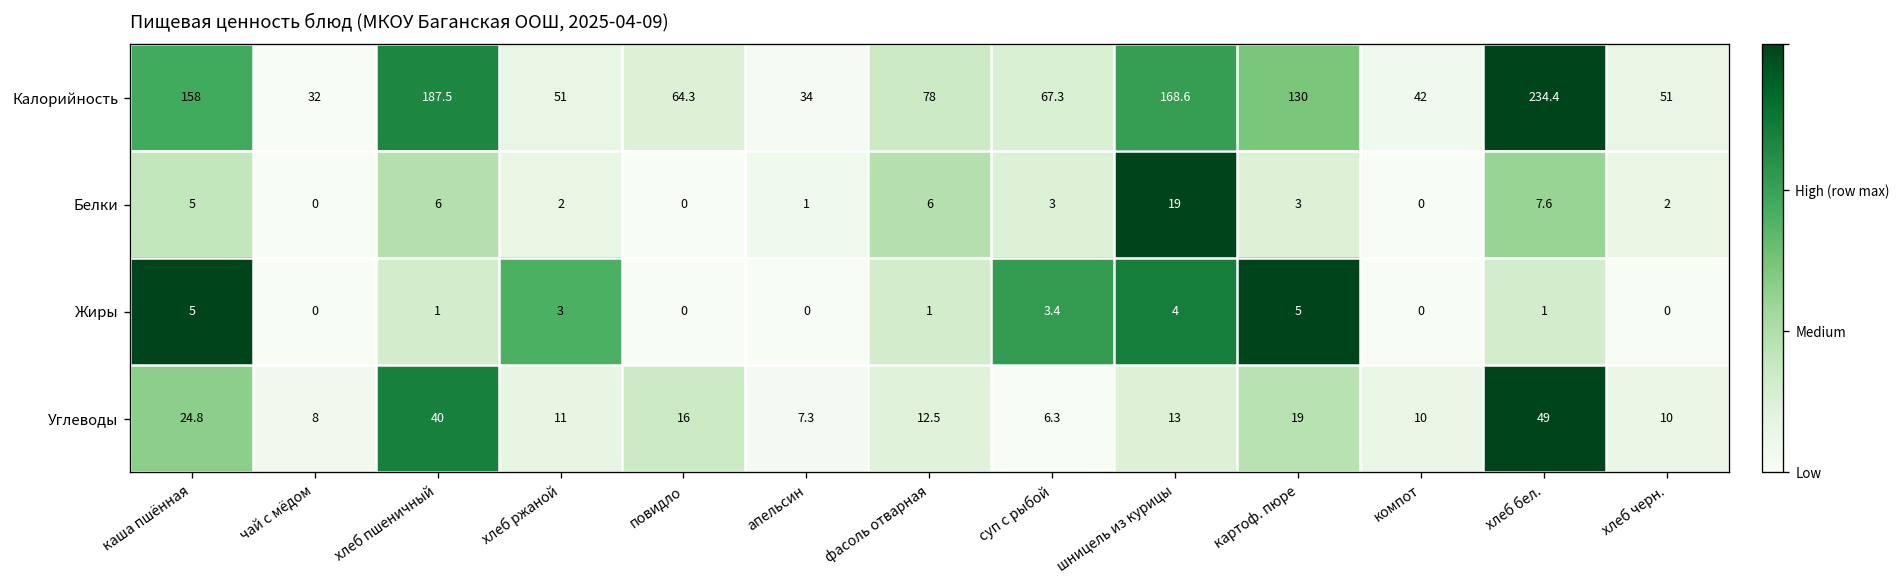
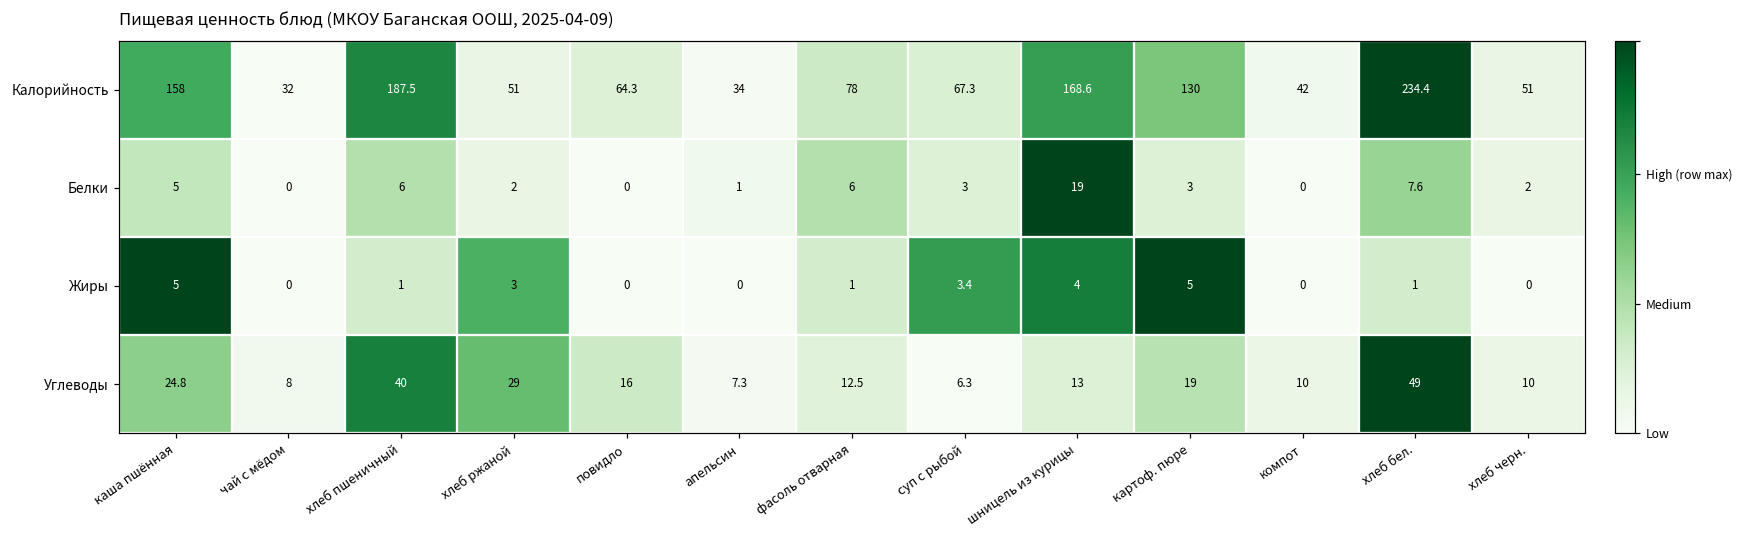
  {
    "Калорийность": {
      "каша пшённая": 158,
      "чай с мёдом": 32,
      "хлеб пшеничный": 187.5,
      "хлеб ржаной": 51,
      "повидло": 64.3,
      "апельсин": 34,
      "фасоль отварная": 78,
      "суп с рыбой": 67.3,
      "шницель из курицы": 168.6,
      "картоф. пюре": 130,
      "компот": 42,
      "хлеб бел.": 234.4,
      "хлеб черн.": 51
    },
    "Белки": {
      "каша пшённая": 5,
      "чай с мёдом": 0,
      "хлеб пшеничный": 6,
      "хлеб ржаной": 2,
      "повидло": 0,
      "апельсин": 1,
      "фасоль отварная": 6,
      "суп с рыбой": 3,
      "шницель из курицы": 19,
      "картоф. пюре": 3,
      "компот": 0,
      "хлеб бел.": 7.6,
      "хлеб черн.": 2
    },
    "Жиры": {
      "каша пшённая": 5,
      "чай с мёдом": 0,
      "хлеб пшеничный": 1,
      "хлеб ржаной": 3,
      "повидло": 0,
      "апельсин": 0,
      "фасоль отварная": 1,
      "суп с рыбой": 3.4,
      "шницель из курицы": 4,
      "картоф. пюре": 5,
      "компот": 0,
      "хлеб бел.": 1,
      "хлеб черн.": 0
    },
    "Углеводы": {
      "каша пшённая": 24.8,
      "чай с мёдом": 8,
      "хлеб пшеничный": 40,
-     "хлеб ржаной": 11,
+     "хлеб ржаной": 29,
      "повидло": 16,
      "апельсин": 7.3,
      "фасоль отварная": 12.5,
      "суп с рыбой": 6.3,
      "шницель из курицы": 13,
      "картоф. пюре": 19,
      "компот": 10,
      "хлеб бел.": 49,
      "хлеб черн.": 10
    }
  }
